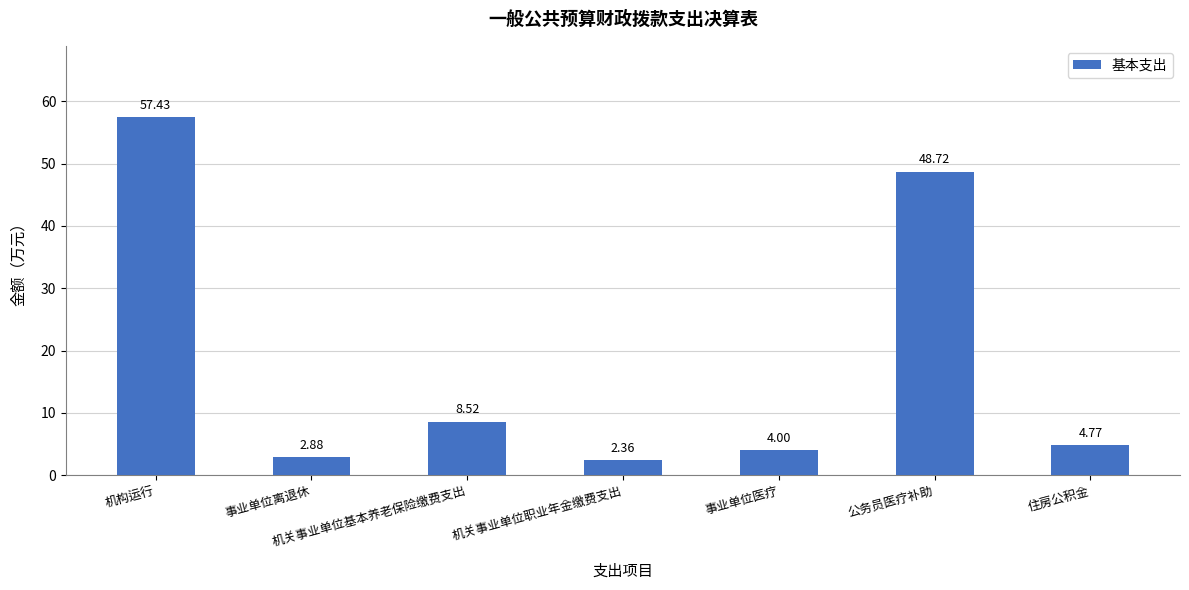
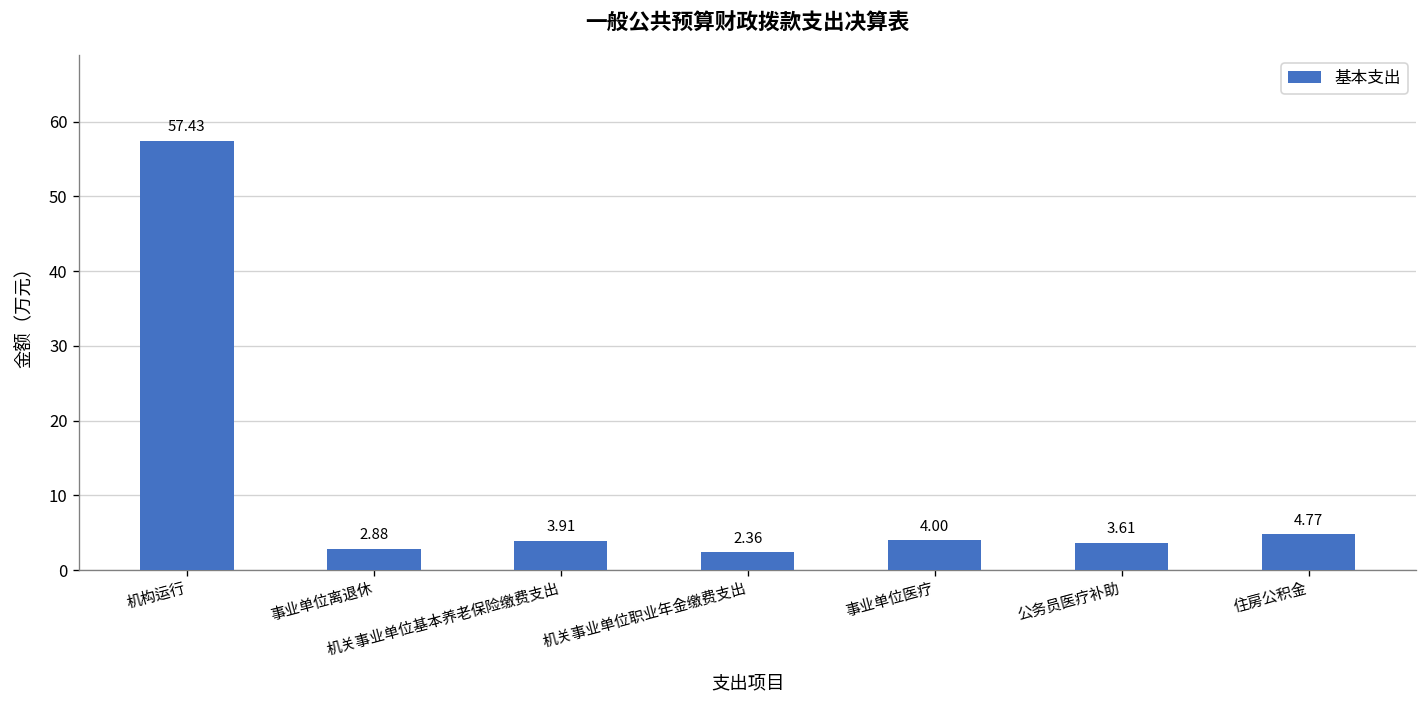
  {
    "机构运行": 57.43,
    "事业单位离退休": 2.88,
-   "机关事业单位基本养老保险缴费支出": 8.52,
+   "机关事业单位基本养老保险缴费支出": 3.91,
    "机关事业单位职业年金缴费支出": 2.36,
    "事业单位医疗": 4.00,
-   "公务员医疗补助": 48.72,
+   "公务员医疗补助": 3.61,
    "住房公积金": 4.77
  }
